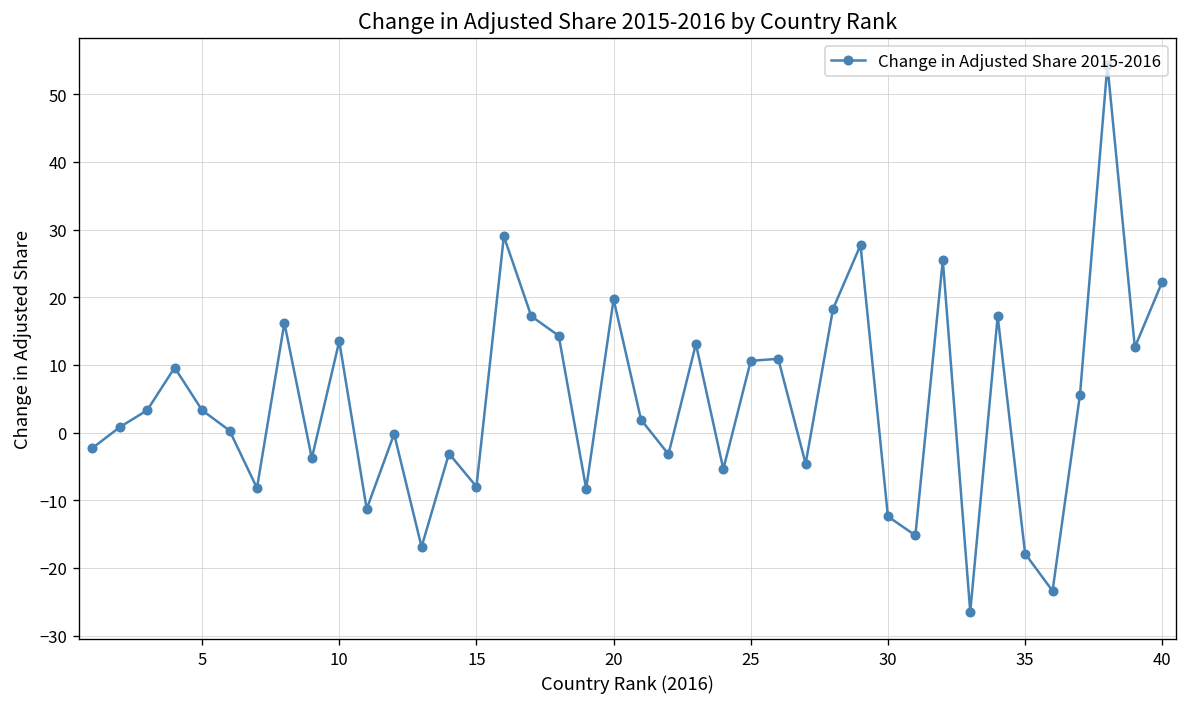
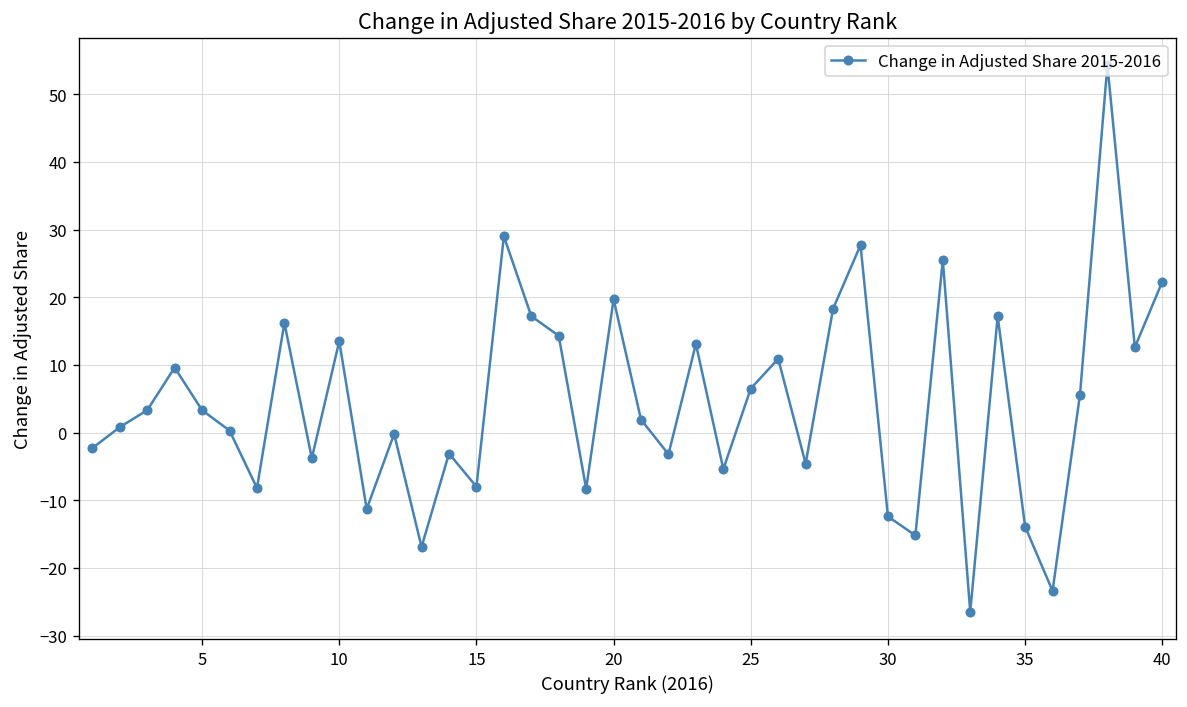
  {
    "5": 3,
    "10": 14,
    "15": -8,
    "20": 20,
-   "25": 11,
+   "25": 7,
    "30": -12,
-   "35": -18,
+   "35": -14,
    "40": 22
  }
